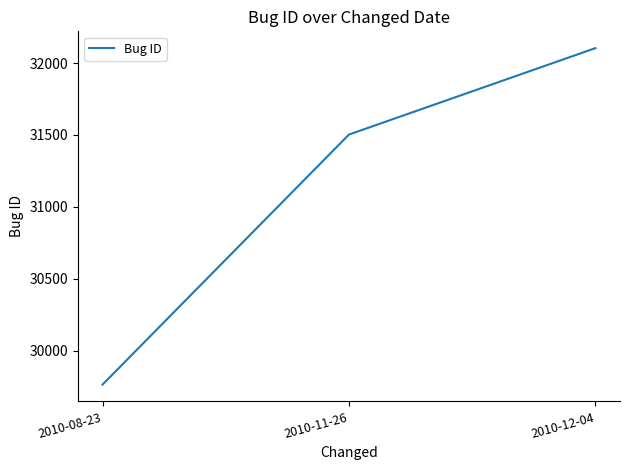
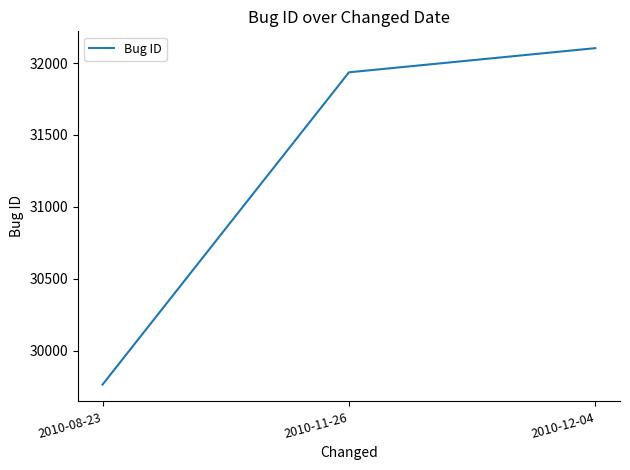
  {
    "2010-08-23": 29760,
-   "2010-11-26": 31500,
+   "2010-11-26": 31940,
    "2010-12-04": 32100
  }
